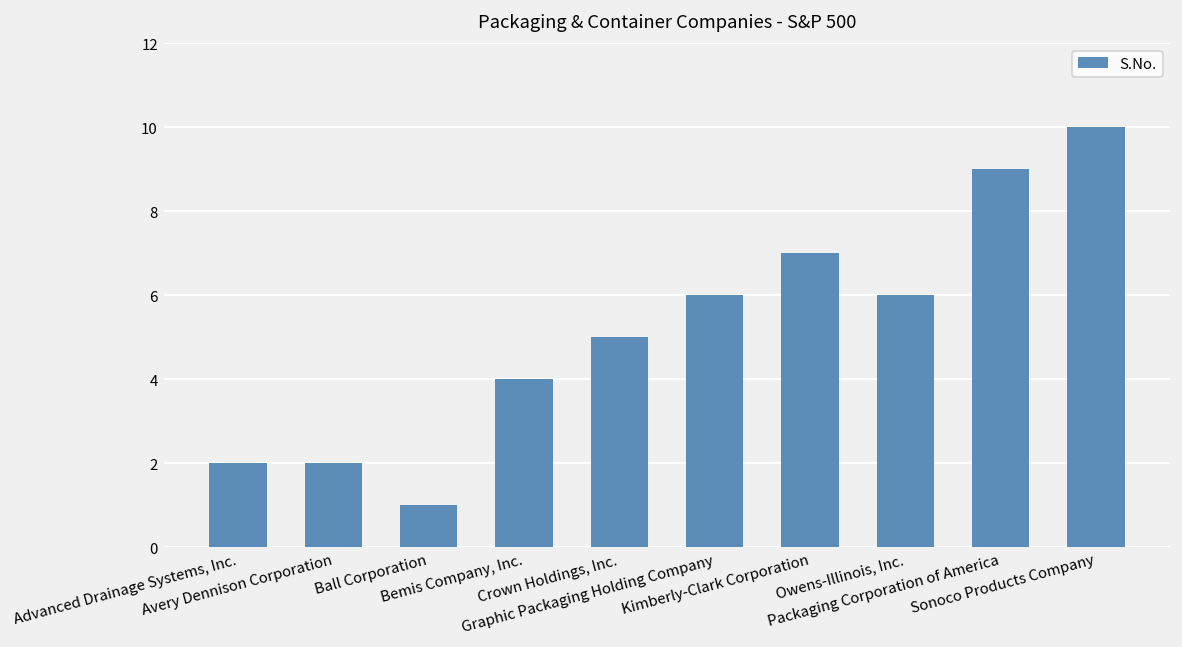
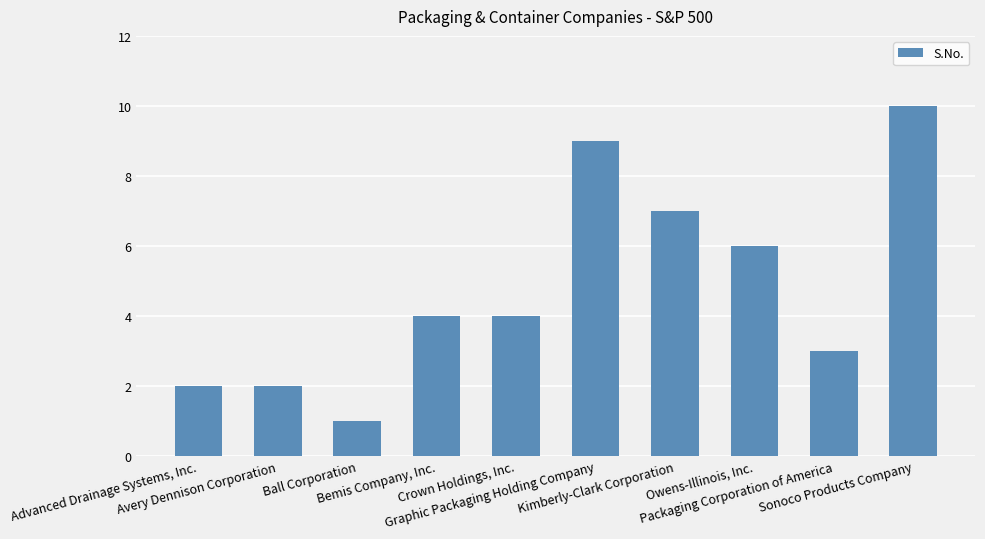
  {
    "Advanced Drainage Systems, Inc.": 2,
    "Avery Dennison Corporation": 2,
    "Ball Corporation": 1,
    "Bemis Company, Inc.": 4,
-   "Crown Holdings, Inc.": 5,
-   "Graphic Packaging Holding Company": 6,
+   "Crown Holdings, Inc.": 4,
+   "Graphic Packaging Holding Company": 9,
    "Kimberly-Clark Corporation": 7,
    "Owens-Illinois, Inc.": 6,
-   "Packaging Corporation of America": 9,
+   "Packaging Corporation of America": 3,
    "Sonoco Products Company": 10
  }
